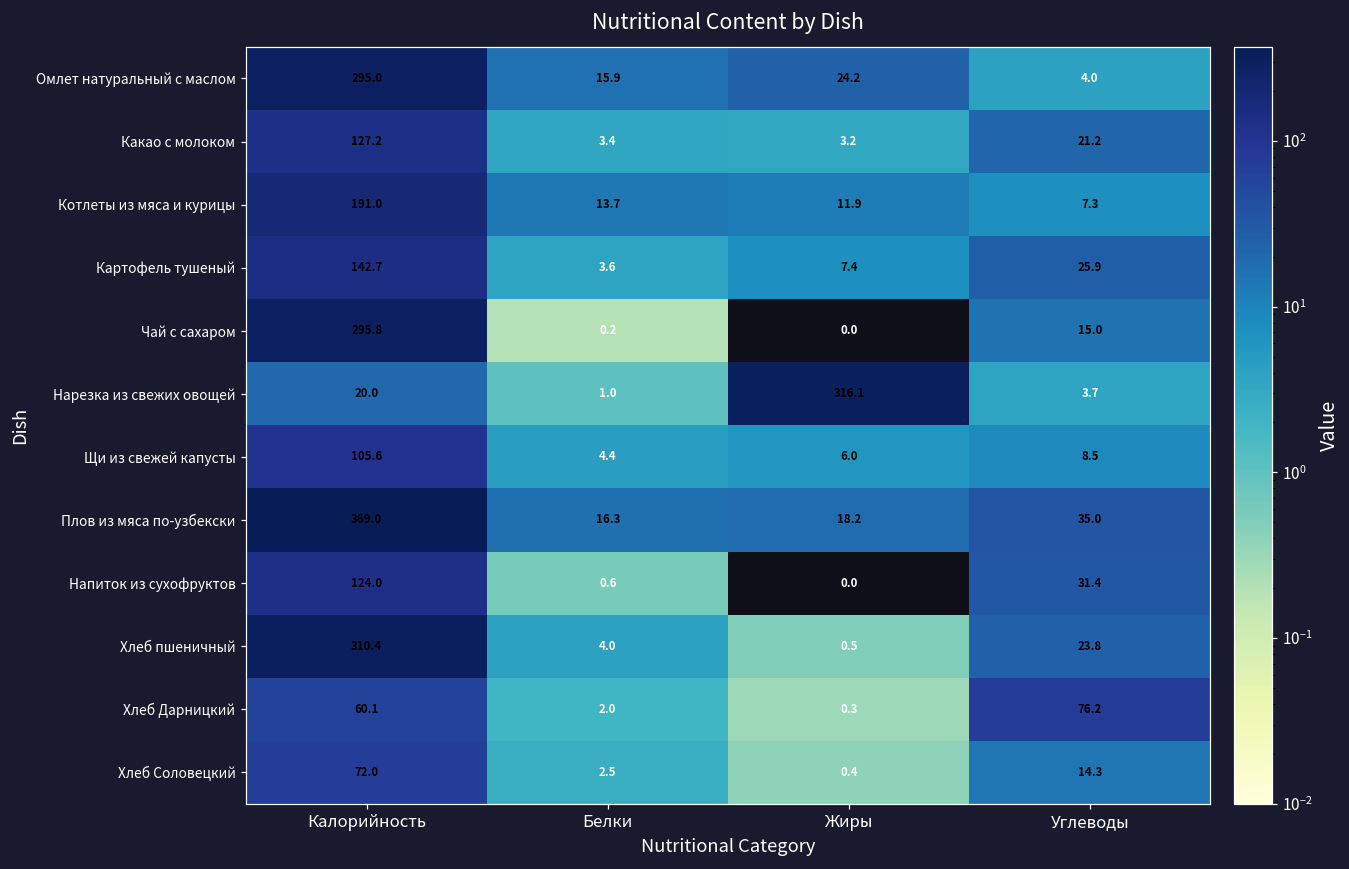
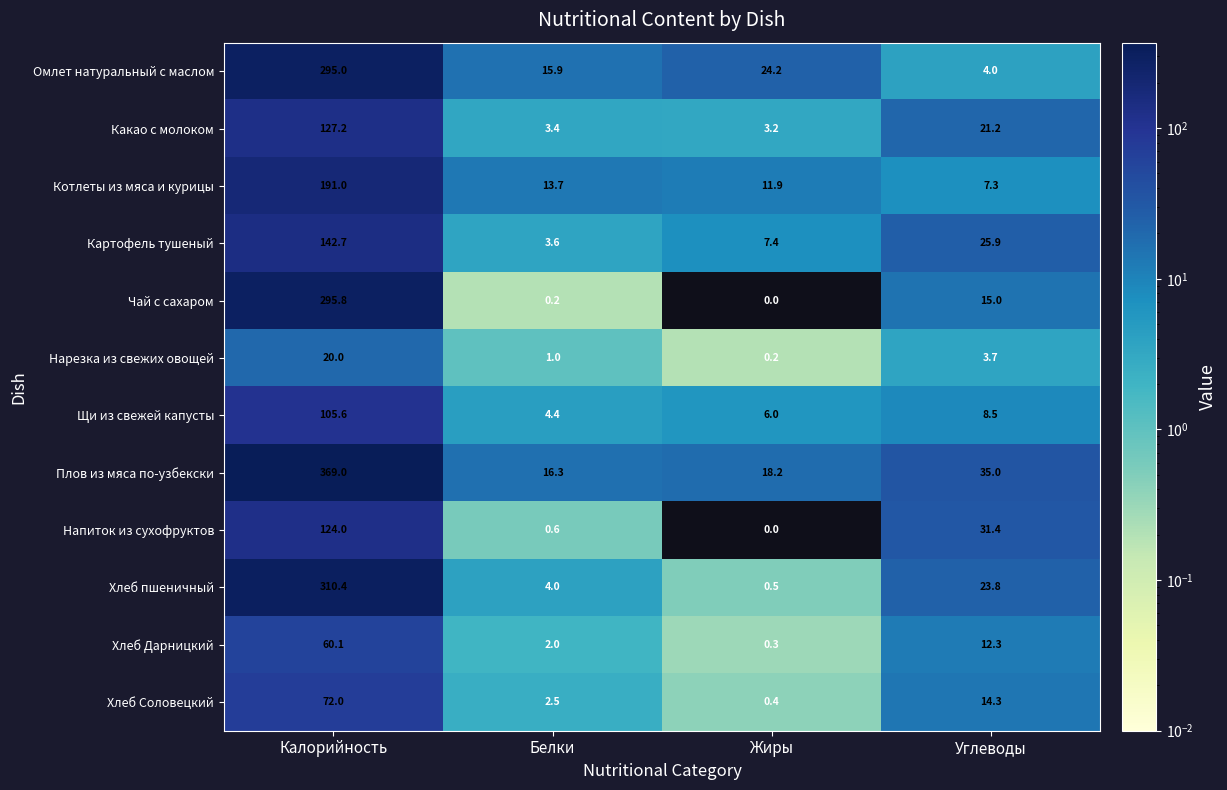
  {
    "Омлет натуральный с маслом": {
      "Калорийность": 295.0,
      "Белки": 15.9,
      "Жиры": 24.2,
      "Углеводы": 4.0
    },
    "Какао с молоком": {
      "Калорийность": 127.2,
      "Белки": 3.4,
      "Жиры": 3.2,
      "Углеводы": 21.2
    },
    "Котлеты из мяса и курицы": {
      "Калорийность": 191.0,
      "Белки": 13.7,
      "Жиры": 11.9,
      "Углеводы": 7.3
    },
    "Картофель тушеный": {
      "Калорийность": 142.7,
      "Белки": 3.6,
      "Жиры": 7.4,
      "Углеводы": 25.9
    },
    "Чай с сахаром": {
      "Калорийность": 295.8,
      "Белки": 0.2,
      "Жиры": 0.0,
      "Углеводы": 15.0
    },
    "Нарезка из свежих овощей": {
      "Калорийность": 20.0,
      "Белки": 1.0,
-     "Жиры": 316.1,
+     "Жиры": 0.2,
      "Углеводы": 3.7
    },
    "Щи из свежей капусты": {
      "Калорийность": 105.6,
      "Белки": 4.4,
      "Жиры": 6.0,
      "Углеводы": 8.5
    },
    "Плов из мяса по-узбекски": {
      "Калорийность": 369.0,
      "Белки": 16.3,
      "Жиры": 18.2,
      "Углеводы": 35.0
    },
    "Напиток из сухофруктов": {
      "Калорийность": 124.0,
      "Белки": 0.6,
      "Жиры": 0.0,
      "Углеводы": 31.4
    },
    "Хлеб пшеничный": {
      "Калорийность": 310.4,
      "Белки": 4.0,
      "Жиры": 0.5,
      "Углеводы": 23.8
    },
    "Хлеб Дарницкий": {
      "Калорийность": 60.1,
      "Белки": 2.0,
      "Жиры": 0.3,
-     "Углеводы": 76.2
+     "Углеводы": 12.3
    },
    "Хлеб Соловецкий": {
      "Калорийность": 72.0,
      "Белки": 2.5,
      "Жиры": 0.4,
      "Углеводы": 14.3
    }
  }
